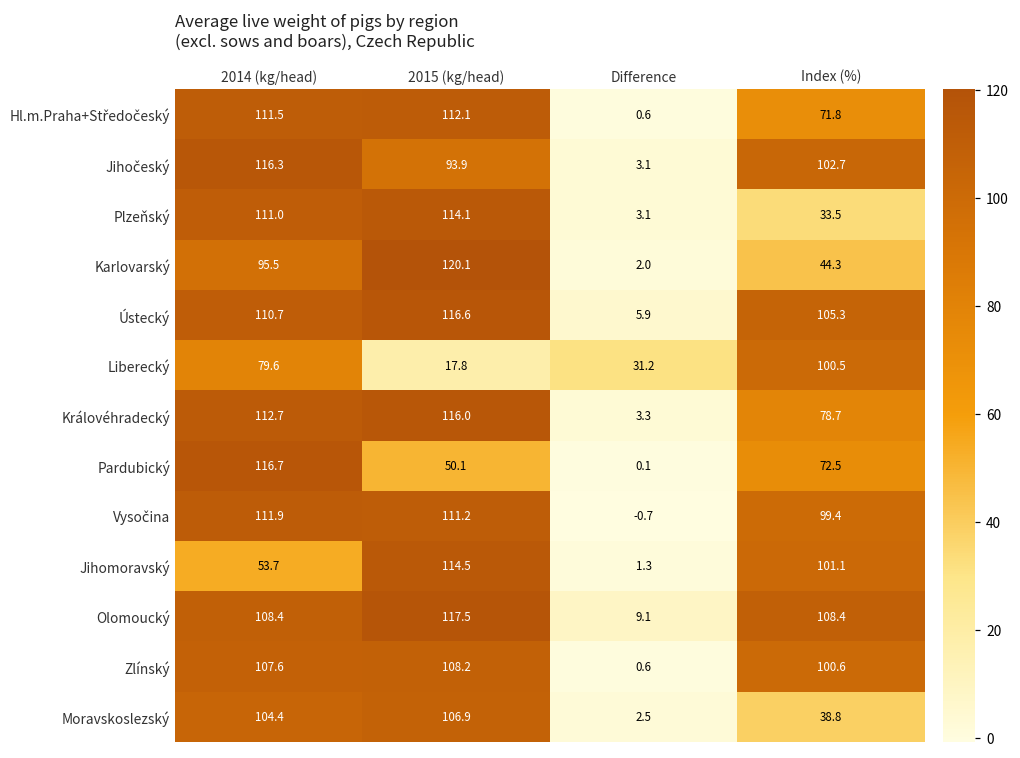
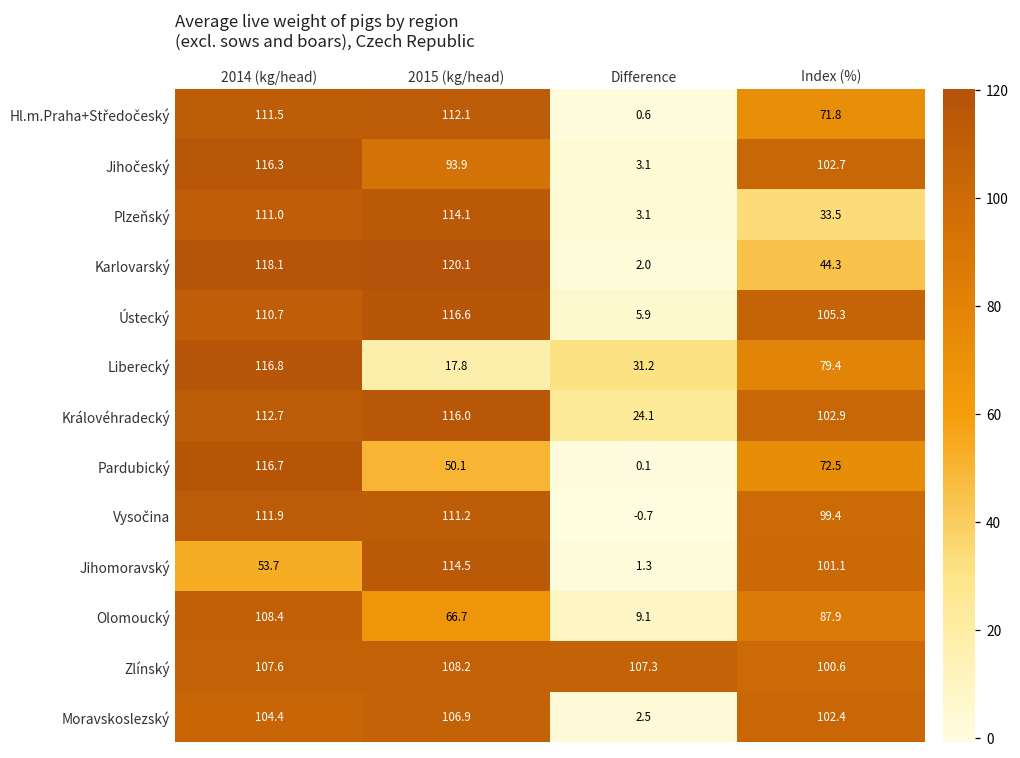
  {
    "Hl.m.Praha+Středočeský": {
      "2014 (kg/head)": 111.5,
      "2015 (kg/head)": 112.1,
      "Difference": 0.6,
      "Index (%)": 71.8
    },
    "Jihočeský": {
      "2014 (kg/head)": 116.3,
      "2015 (kg/head)": 93.9,
      "Difference": 3.1,
      "Index (%)": 102.7
    },
    "Plzeňský": {
      "2014 (kg/head)": 111.0,
      "2015 (kg/head)": 114.1,
      "Difference": 3.1,
      "Index (%)": 33.5
    },
    "Karlovarský": {
-     "2014 (kg/head)": 95.5,
+     "2014 (kg/head)": 118.1,
      "2015 (kg/head)": 120.1,
      "Difference": 2.0,
      "Index (%)": 44.3
    },
    "Ústecký": {
      "2014 (kg/head)": 110.7,
      "2015 (kg/head)": 116.6,
      "Difference": 5.9,
      "Index (%)": 105.3
    },
    "Liberecký": {
-     "2014 (kg/head)": 79.6,
+     "2014 (kg/head)": 116.8,
      "2015 (kg/head)": 17.8,
      "Difference": 31.2,
-     "Index (%)": 100.5
+     "Index (%)": 79.4
    },
    "Královéhradecký": {
      "2014 (kg/head)": 112.7,
      "2015 (kg/head)": 116.0,
-     "Difference": 3.3,
-     "Index (%)": 78.7
+     "Difference": 24.1,
+     "Index (%)": 102.9
    },
    "Pardubický": {
      "2014 (kg/head)": 116.7,
      "2015 (kg/head)": 50.1,
      "Difference": 0.1,
      "Index (%)": 72.5
    },
    "Vysočina": {
      "2014 (kg/head)": 111.9,
      "2015 (kg/head)": 111.2,
      "Difference": -0.7,
      "Index (%)": 99.4
    },
    "Jihomoravský": {
      "2014 (kg/head)": 53.7,
      "2015 (kg/head)": 114.5,
      "Difference": 1.3,
      "Index (%)": 101.1
    },
    "Olomoucký": {
      "2014 (kg/head)": 108.4,
-     "2015 (kg/head)": 117.5,
+     "2015 (kg/head)": 66.7,
      "Difference": 9.1,
-     "Index (%)": 108.4
+     "Index (%)": 87.9
    },
    "Zlínský": {
      "2014 (kg/head)": 107.6,
      "2015 (kg/head)": 108.2,
-     "Difference": 0.6,
+     "Difference": 107.3,
      "Index (%)": 100.6
    },
    "Moravskoslezský": {
      "2014 (kg/head)": 104.4,
      "2015 (kg/head)": 106.9,
      "Difference": 2.5,
-     "Index (%)": 38.8
+     "Index (%)": 102.4
    }
  }
